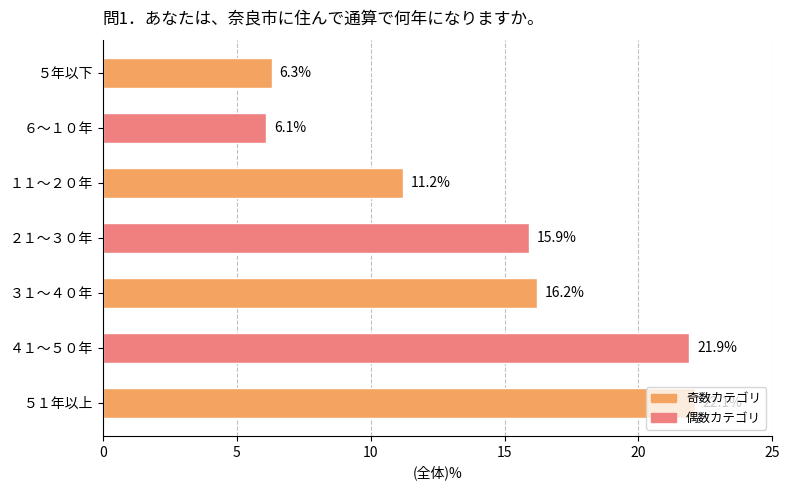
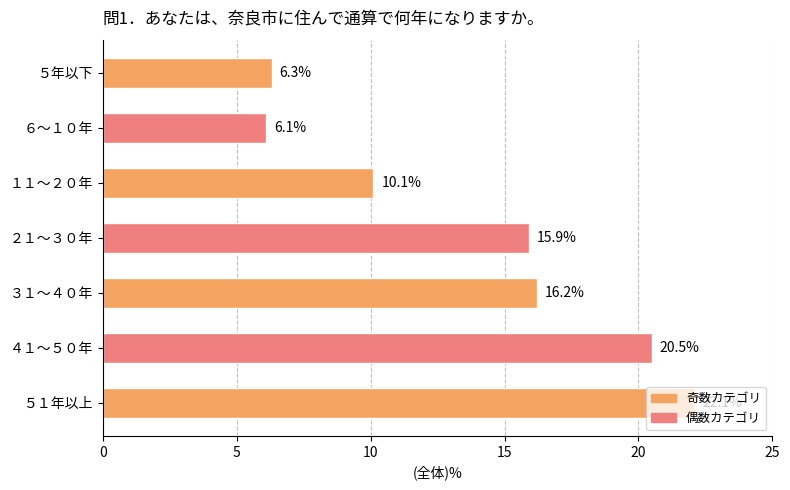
  {
    "５年以下": "6.3%",
    "６～１０年": "6.1%",
-   "１１～２０年": "11.2%",
+   "１１～２０年": "10.1%",
    "２１～３０年": "15.9%",
    "３１～４０年": "16.2%",
-   "４１～５０年": "21.9%"
+   "４１～５０年": "20.5%"
  }
